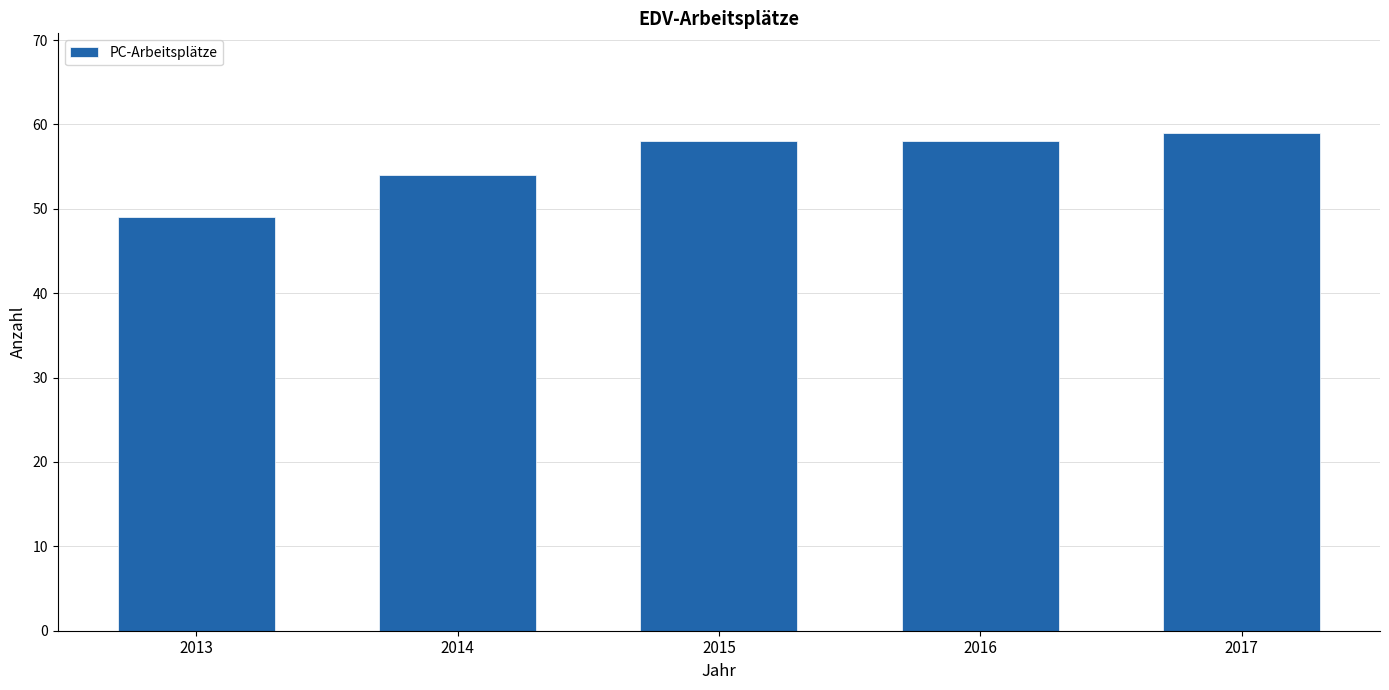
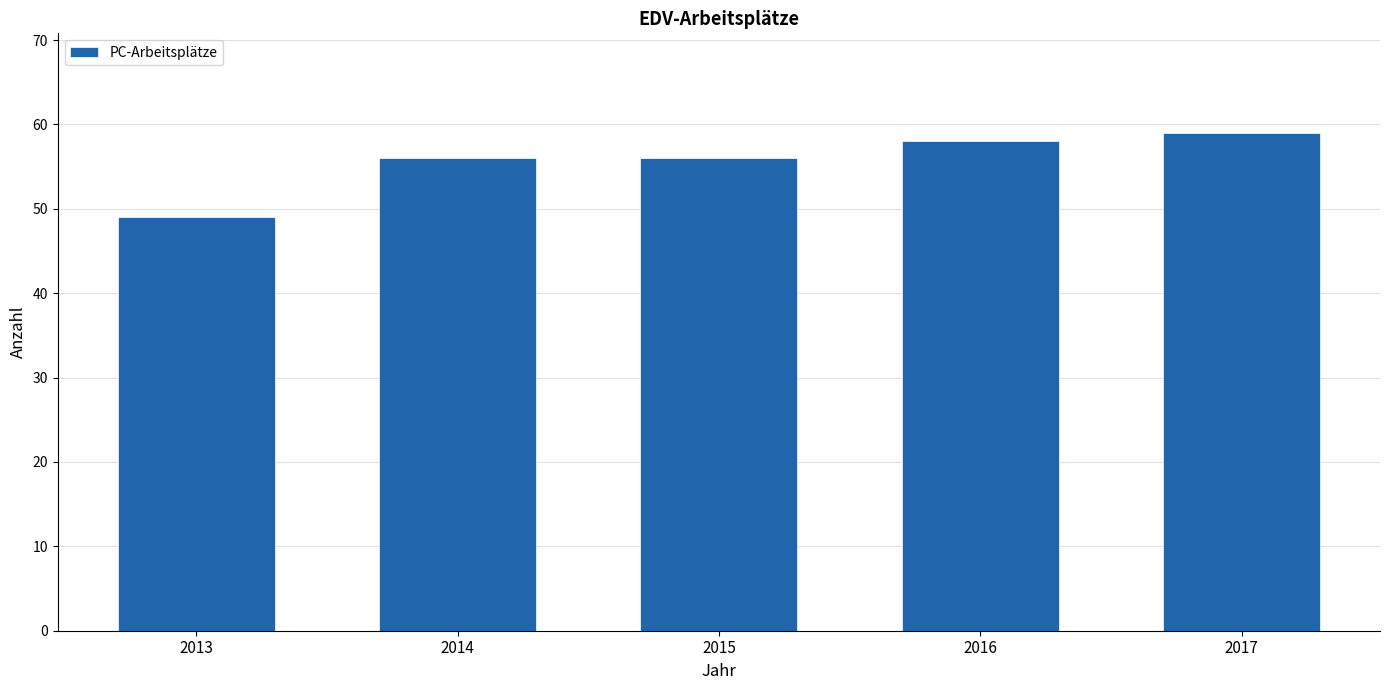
  {
    "2013": 49,
-   "2014": 54,
-   "2015": 58,
+   "2014": 56,
+   "2015": 56,
    "2016": 58,
    "2017": 59
  }
